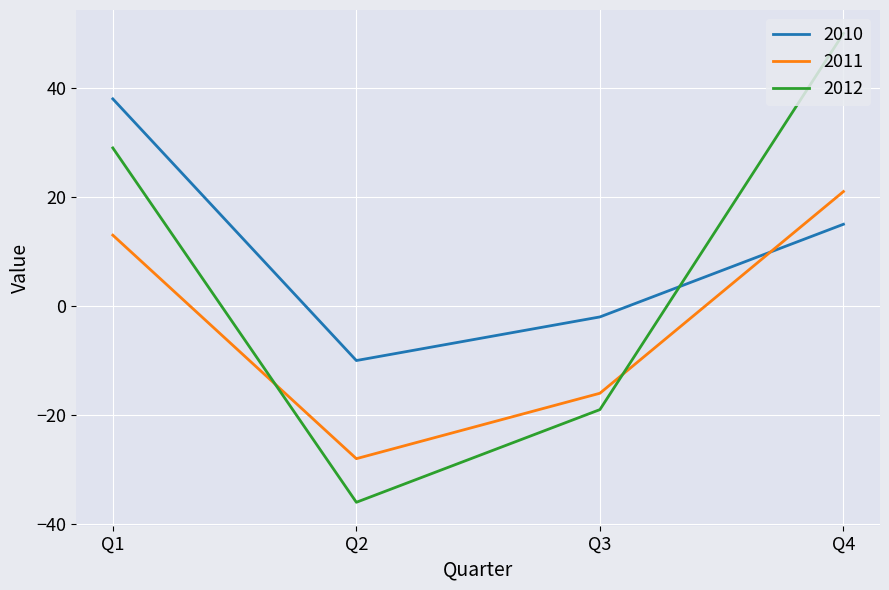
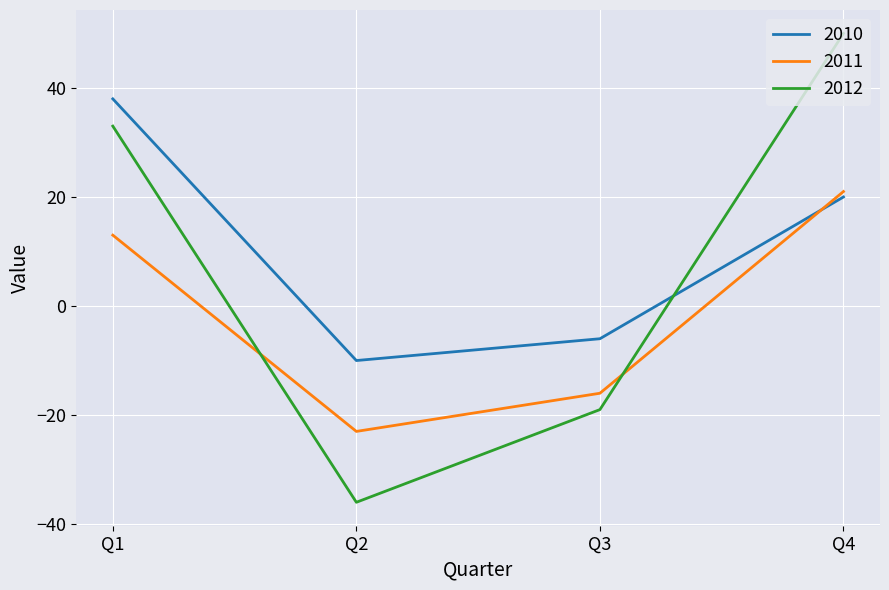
  {
    "2010": {
      "Q1": 38,
      "Q2": -10,
-     "Q3": -2,
-     "Q4": 15
+     "Q3": -6,
+     "Q4": 20
    },
    "2011": {
      "Q1": 13,
-     "Q2": -28,
+     "Q2": -23,
      "Q3": -16,
      "Q4": 21
    },
    "2012": {
-     "Q1": 29,
+     "Q1": 33,
      "Q2": -36,
      "Q3": -19
    }
  }
